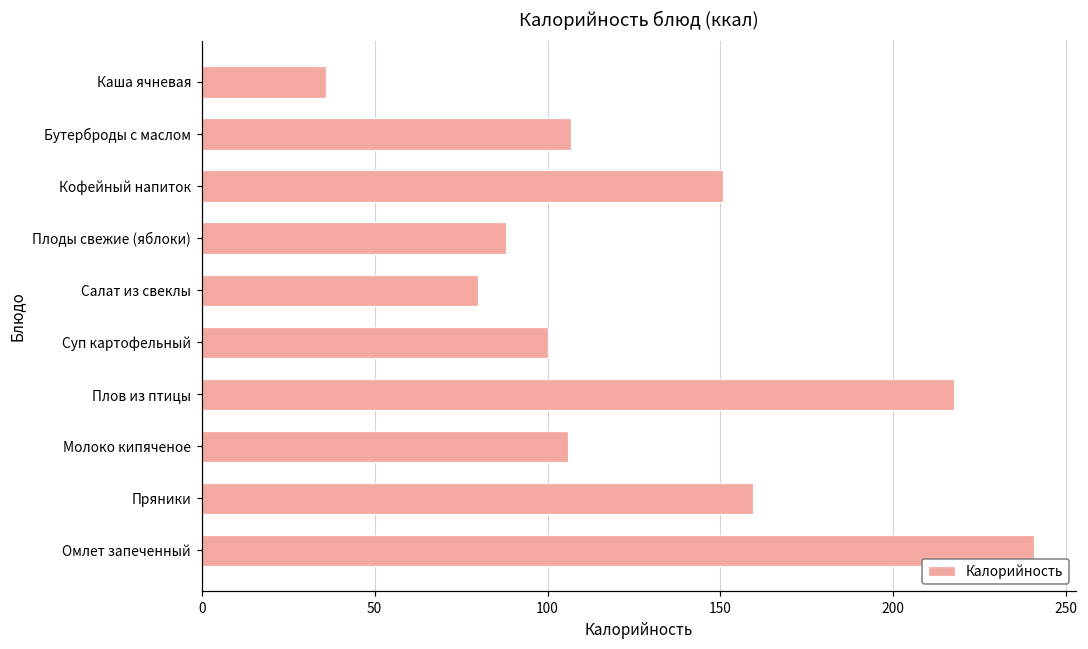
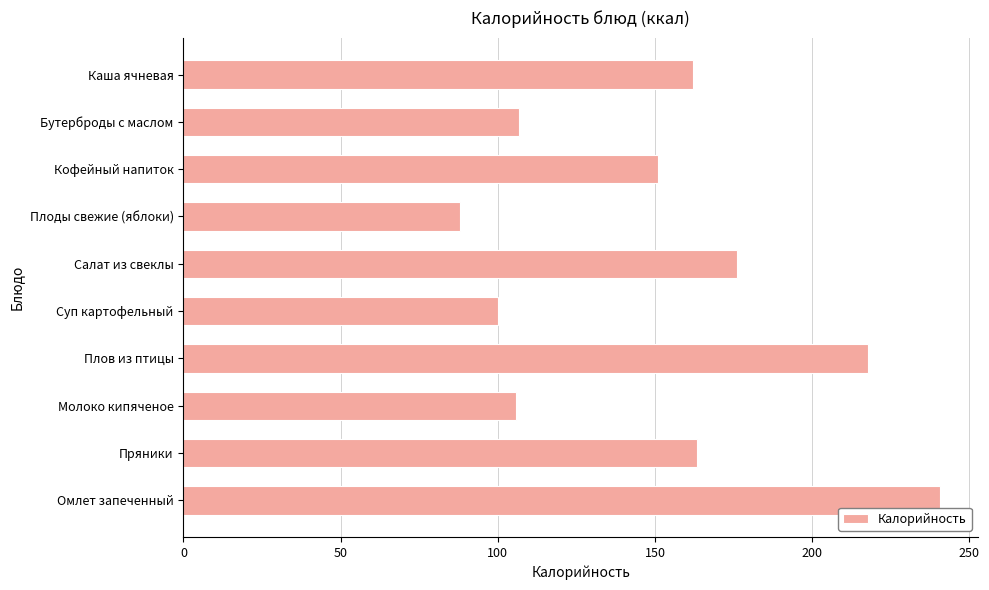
  {
-   "Каша ячневая": 36,
+   "Каша ячневая": 162,
    "Бутерброды с маслом": 107,
    "Кофейный напиток": 151,
    "Плоды свежие (яблоки)": 88,
-   "Салат из свеклы": 80,
+   "Салат из свеклы": 176,
    "Суп картофельный": 100,
    "Плов из птицы": 218,
    "Молоко кипяченое": 106,
-   "Пряники": 159,
+   "Пряники": 163,
    "Омлет запеченный": 241
  }
